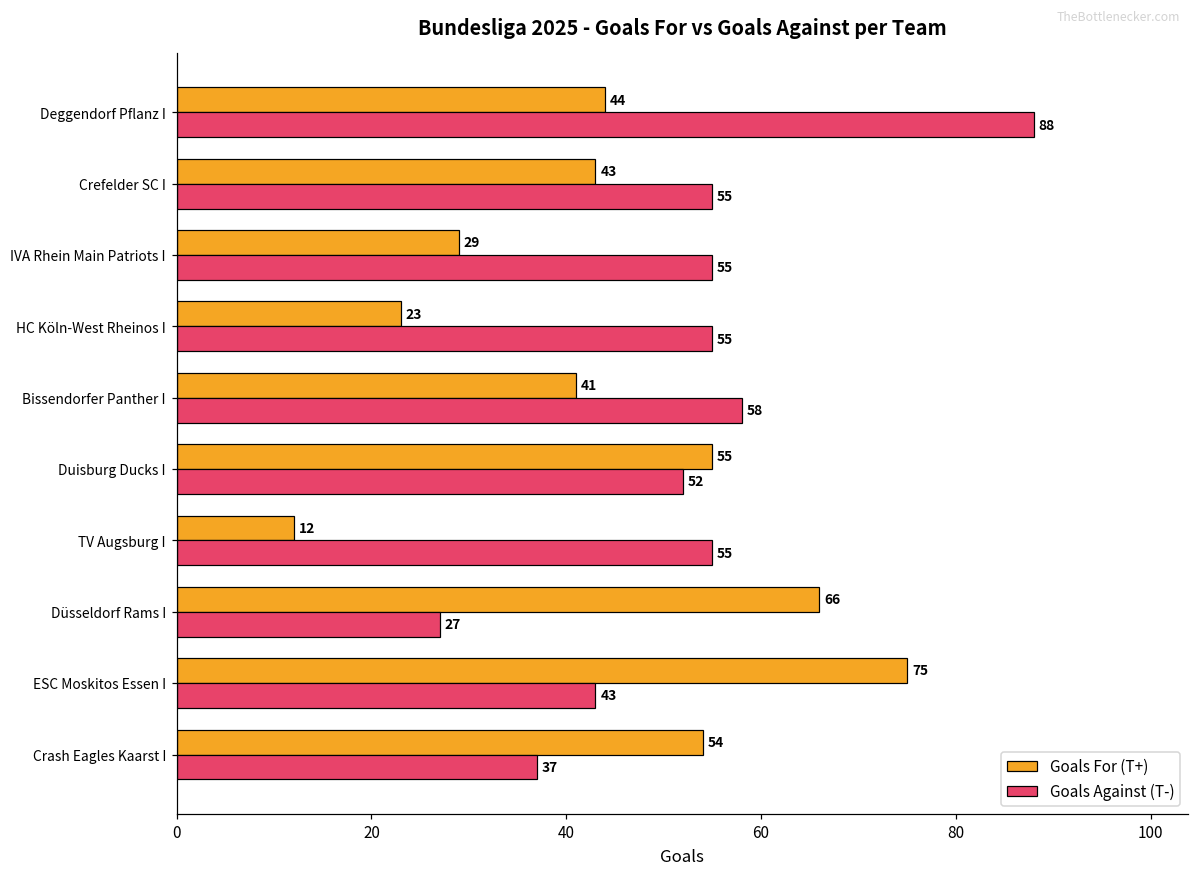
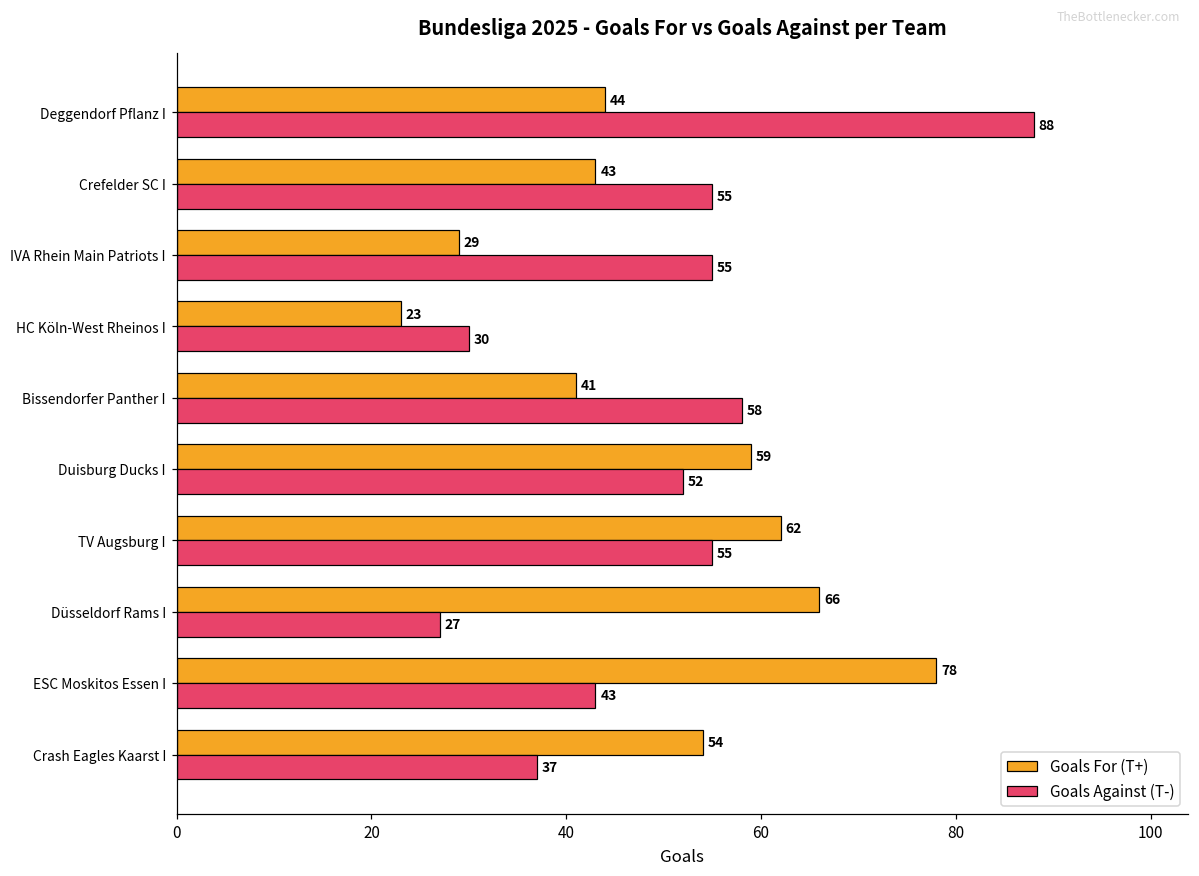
  {
    "Goals For (T+)": {
      "Deggendorf Pflanz I": 44,
      "Crefelder SC I": 43,
      "IVA Rhein Main Patriots I": 29,
      "HC Köln-West Rheinos I": 23,
      "Bissendorfer Panther I": 41,
-     "Duisburg Ducks I": 55,
-     "TV Augsburg I": 12,
+     "Duisburg Ducks I": 59,
+     "TV Augsburg I": 62,
      "Düsseldorf Rams I": 66,
-     "ESC Moskitos Essen I": 75,
+     "ESC Moskitos Essen I": 78,
      "Crash Eagles Kaarst I": 54
    },
    "Goals Against (T-)": {
      "Deggendorf Pflanz I": 88,
      "Crefelder SC I": 55,
      "IVA Rhein Main Patriots I": 55,
-     "HC Köln-West Rheinos I": 55,
+     "HC Köln-West Rheinos I": 30,
      "Bissendorfer Panther I": 58,
      "Duisburg Ducks I": 52,
      "TV Augsburg I": 55,
      "Düsseldorf Rams I": 27,
      "ESC Moskitos Essen I": 43,
      "Crash Eagles Kaarst I": 37
    }
  }
